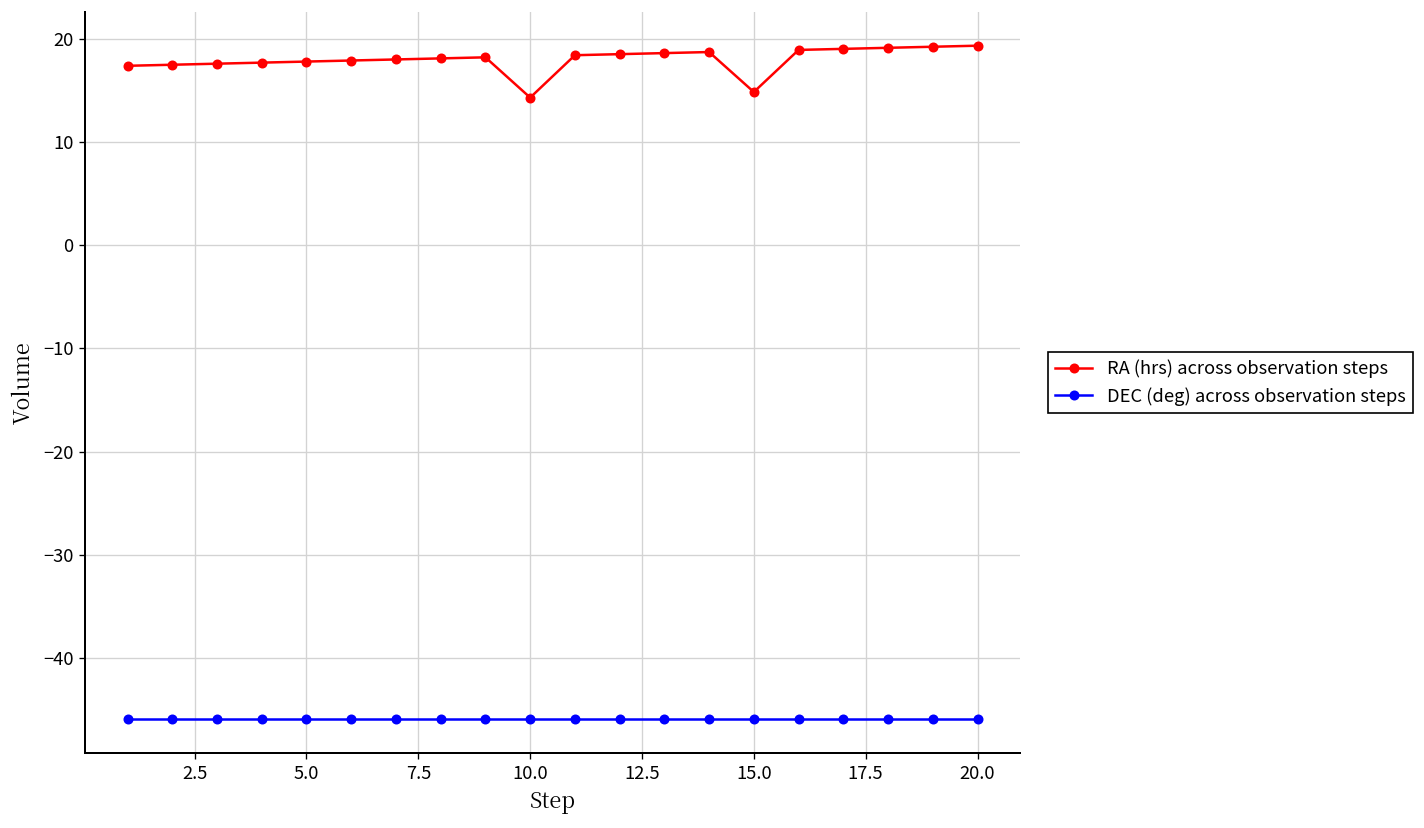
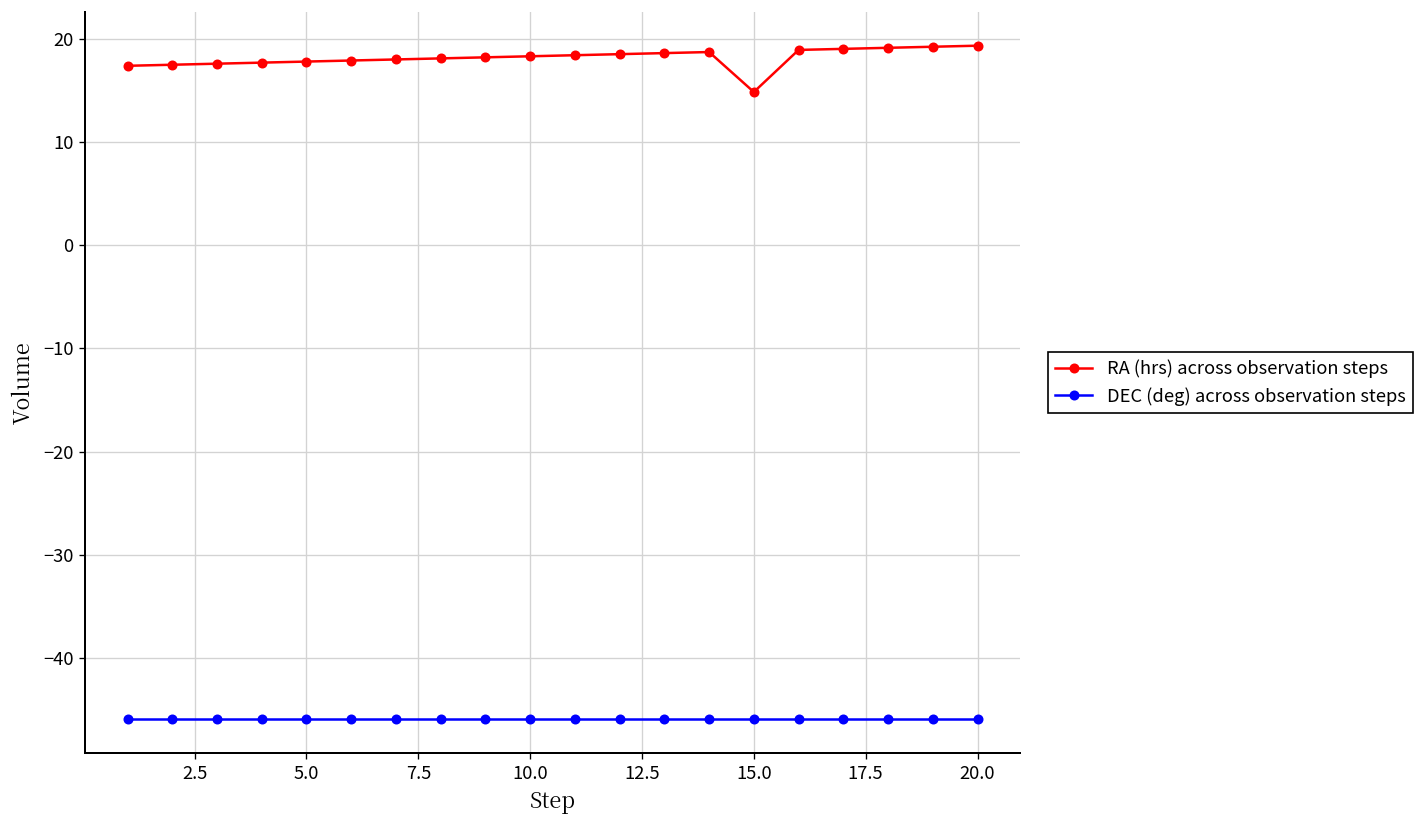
  {
    "RA (hrs) across observation steps": {
      "5.0": 18,
-     "10.0": 14,
+     "10.0": 18,
      "15.0": 15,
      "20.0": 19
    },
    "DEC (deg) across observation steps": {
      "5.0": -46,
      "10.0": -46,
      "15.0": -46,
      "20.0": -46
    }
  }
